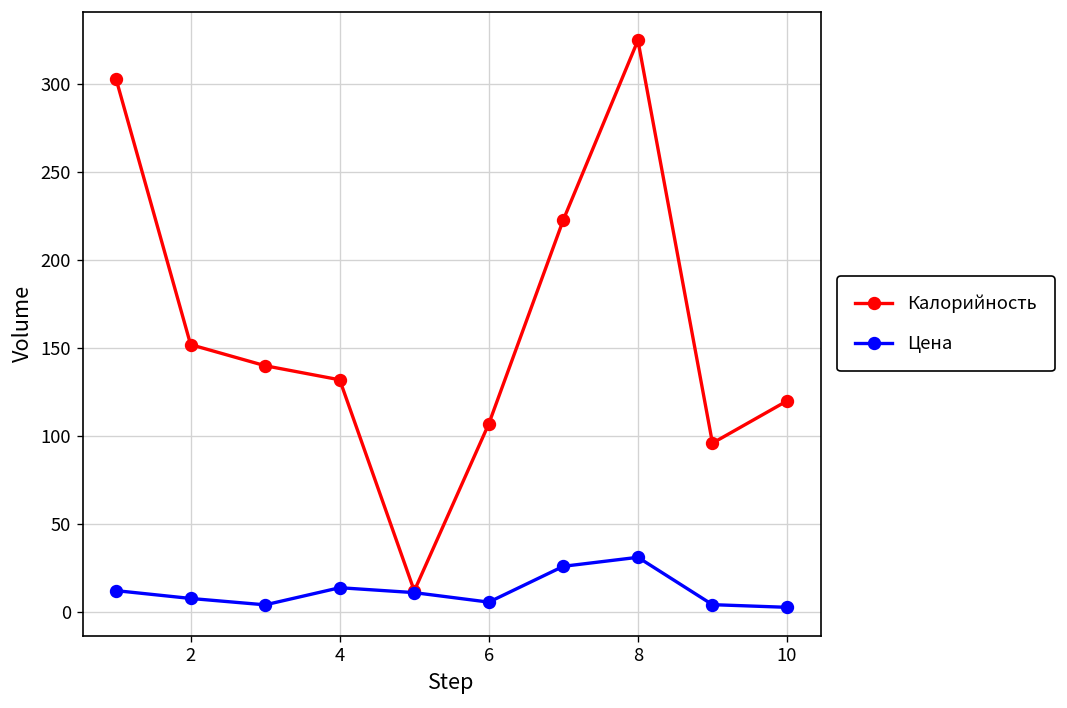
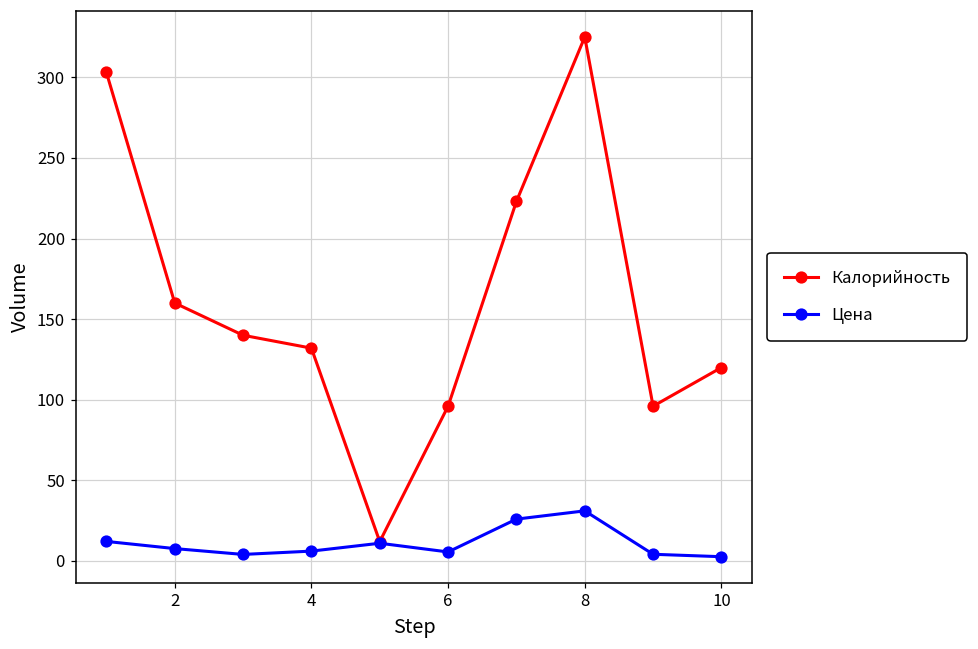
  {
    "Калорийность": {
-     "2": 152,
+     "2": 160,
      "4": 132,
-     "6": 107,
+     "6": 96,
      "8": 325,
      "10": 120
    },
    "Цена": {
      "2": 8,
-     "4": 14,
+     "4": 6,
      "6": 6,
      "8": 31,
      "10": 3
    }
  }
